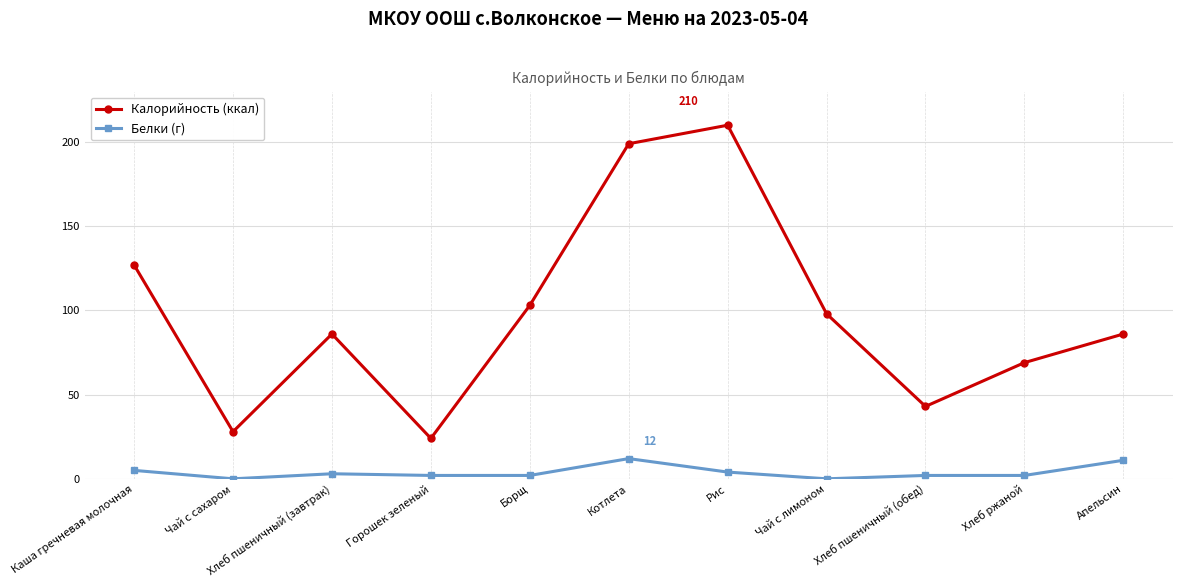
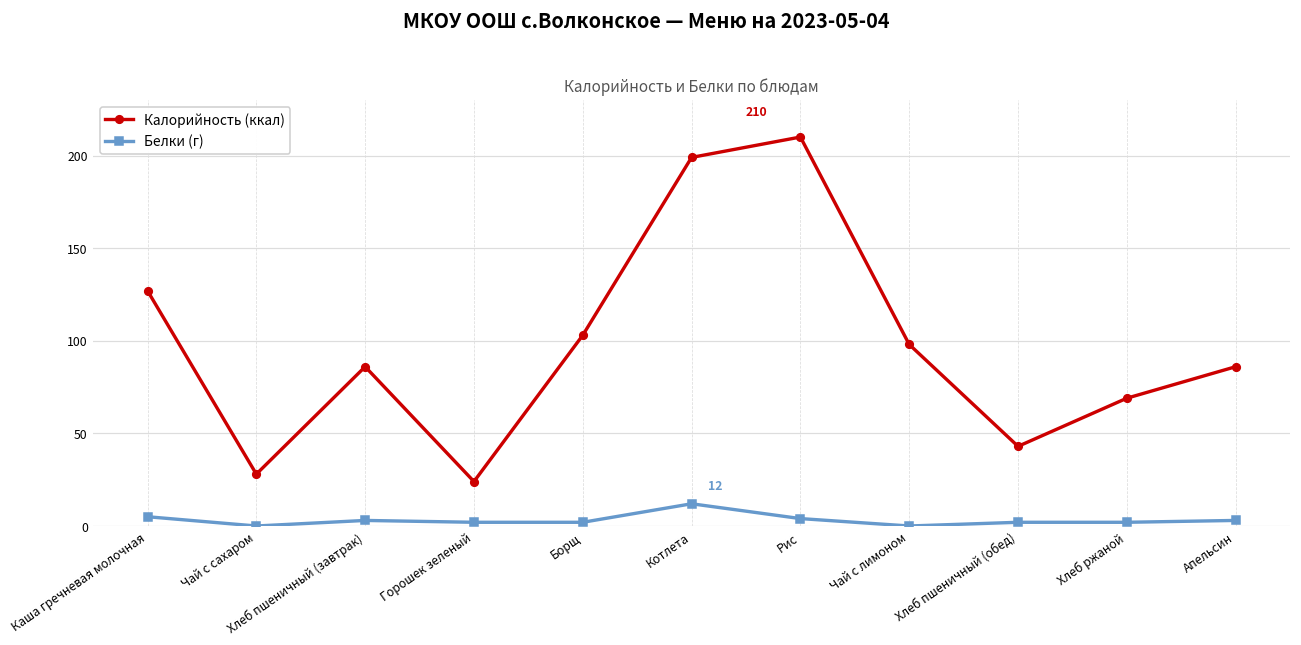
  {
    "Калорийность (ккал)": {
      "Каша гречневая молочная": 127,
      "Чай с сахаром": 28,
      "Хлеб пшеничный (завтрак)": 86,
      "Горошек зеленый": 24,
      "Борщ": 103,
      "Котлета": 199,
      "Рис": 210,
      "Чай с лимоном": 98,
      "Хлеб пшеничный (обед)": 43,
      "Хлеб ржаной": 69,
      "Апельсин": 86
    },
    "Белки (г)": {
      "Каша гречневая молочная": 5,
      "Чай с сахаром": 0,
      "Хлеб пшеничный (завтрак)": 3,
      "Горошек зеленый": 2,
      "Борщ": 2,
      "Рис": 4,
      "Чай с лимоном": 0,
      "Хлеб пшеничный (обед)": 2,
      "Хлеб ржаной": 2,
-     "Апельсин": 11
+     "Апельсин": 3
    }
  }
